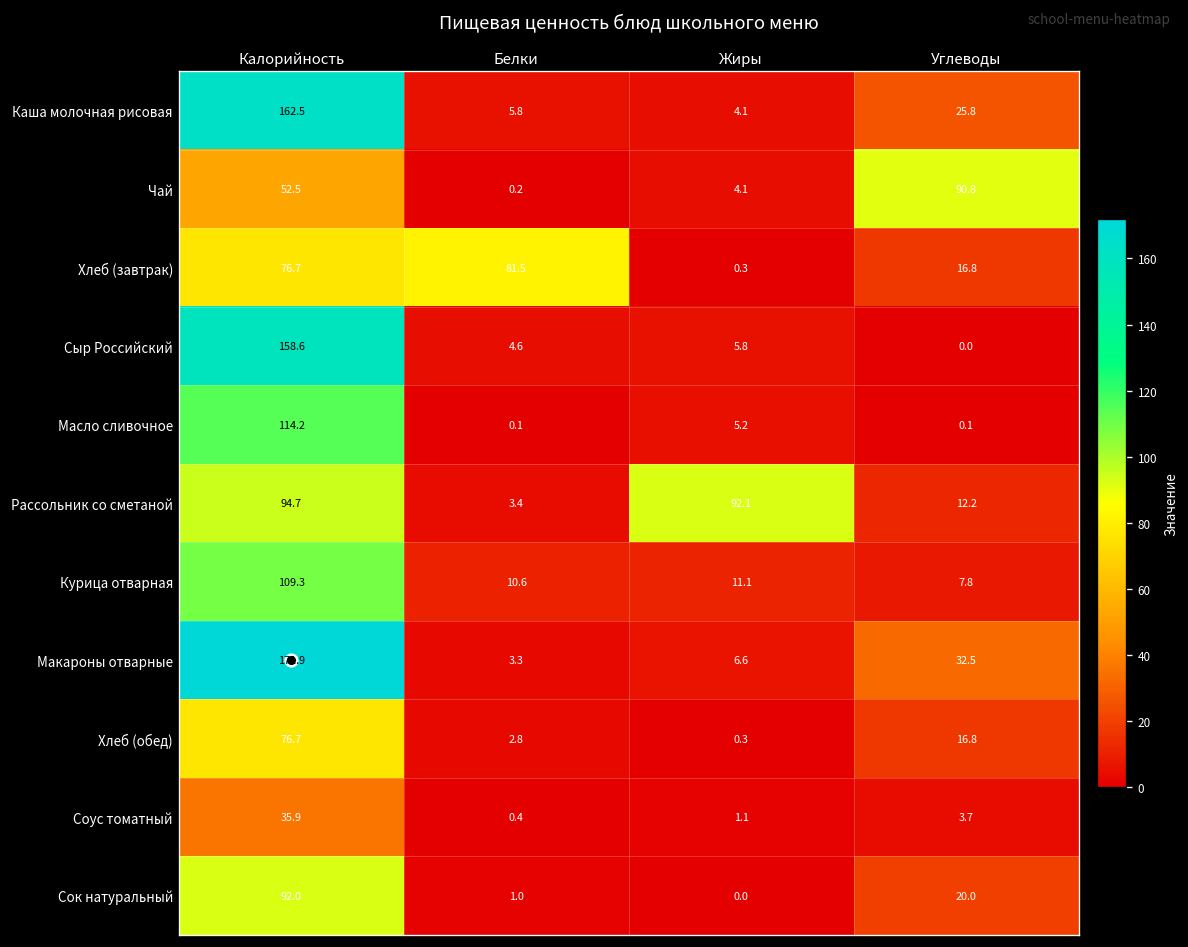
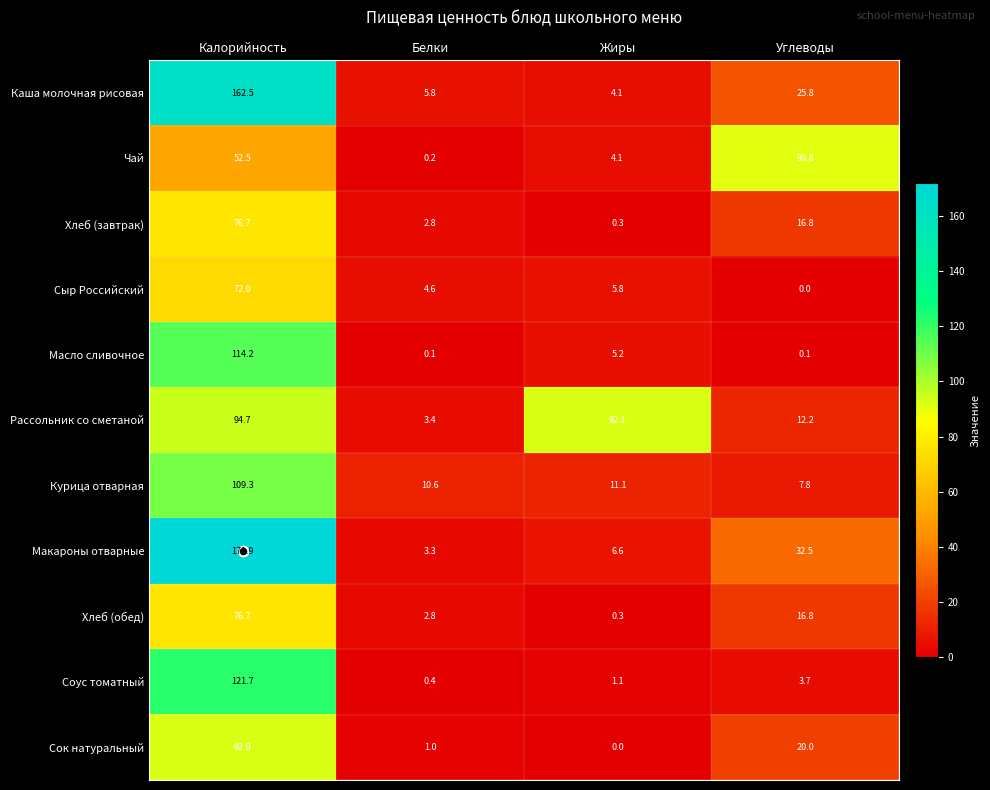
  {
    "Каша молочная рисовая": {
      "Калорийность": 162.5,
      "Белки": 5.8,
      "Жиры": 4.1,
      "Углеводы": 25.8
    },
    "Чай": {
      "Калорийность": 52.5,
      "Белки": 0.2,
      "Жиры": 4.1,
      "Углеводы": 90.8
    },
    "Хлеб (завтрак)": {
      "Калорийность": 76.7,
-     "Белки": 81.5,
+     "Белки": 2.8,
      "Жиры": 0.3,
      "Углеводы": 16.8
    },
    "Сыр Российский": {
-     "Калорийность": 158.6,
+     "Калорийность": 72.0,
      "Белки": 4.6,
      "Жиры": 5.8,
      "Углеводы": 0.0
    },
    "Масло сливочное": {
      "Калорийность": 114.2,
      "Белки": 0.1,
      "Жиры": 5.2,
      "Углеводы": 0.1
    },
    "Рассольник со сметаной": {
      "Калорийность": 94.7,
      "Белки": 3.4,
      "Жиры": 92.1,
      "Углеводы": 12.2
    },
    "Курица отварная": {
      "Калорийность": 109.3,
      "Белки": 10.6,
      "Жиры": 11.1,
      "Углеводы": 7.8
    },
    "Макароны отварные": {
      "Белки": 3.3,
      "Жиры": 6.6,
      "Углеводы": 32.5
    },
    "Хлеб (обед)": {
      "Калорийность": 76.7,
      "Белки": 2.8,
      "Жиры": 0.3,
      "Углеводы": 16.8
    },
    "Соус томатный": {
-     "Калорийность": 35.9,
+     "Калорийность": 121.7,
      "Белки": 0.4,
      "Жиры": 1.1,
      "Углеводы": 3.7
    },
    "Сок натуральный": {
      "Калорийность": 92.0,
      "Белки": 1.0,
      "Жиры": 0.0,
      "Углеводы": 20.0
    }
  }
